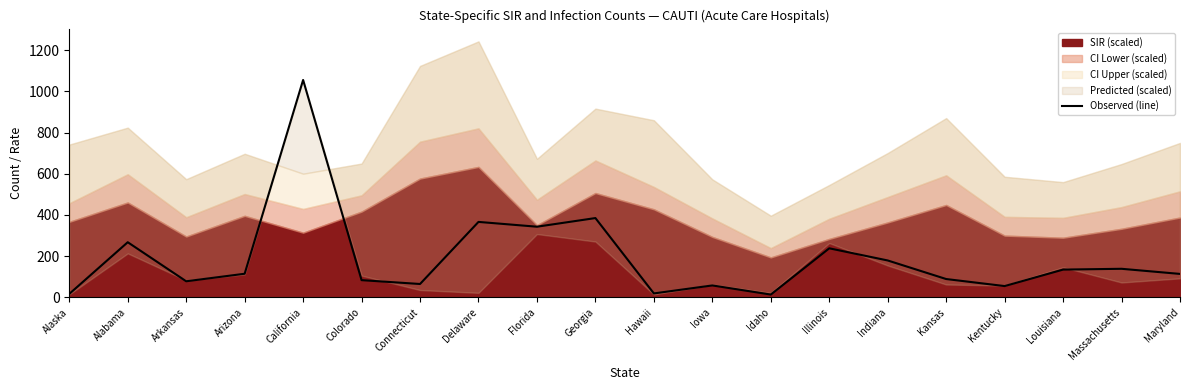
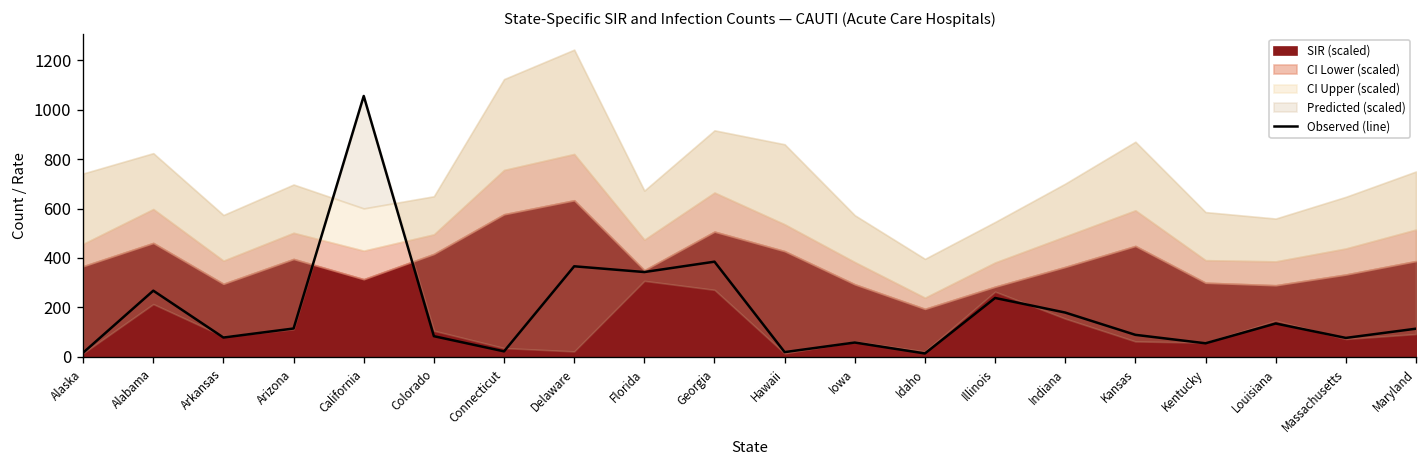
  {
    "Observed (line)": {
      "Alaska": 20,
      "Alabama": 270,
      "Arkansas": 80,
      "Arizona": 110,
      "Colorado": 80,
-     "Connecticut": 60,
+     "Connecticut": 20,
      "Delaware": 370,
      "Georgia": 380,
      "Hawaii": 20,
      "Iowa": 60,
      "Idaho": 10,
      "Illinois": 240,
      "Indiana": 180,
      "Kansas": 90,
      "Kentucky": 50,
      "Louisiana": 130,
-     "Massachusetts": 140,
+     "Massachusetts": 80,
      "Maryland": 110
    },
    "SIR (scaled)": {
      "Alaska": 370,
      "Alabama": 460,
      "Arkansas": 300,
      "Arizona": 400,
      "California": 310,
      "Colorado": 420,
      "Connecticut": 580,
      "Delaware": 630,
      "Georgia": 510,
      "Hawaii": 430,
      "Iowa": 290,
      "Idaho": 190,
      "Illinois": 280,
      "Indiana": 360,
      "Kansas": 450,
      "Kentucky": 300,
      "Louisiana": 290,
      "Massachusetts": 330,
      "Maryland": 390
    }
  }
